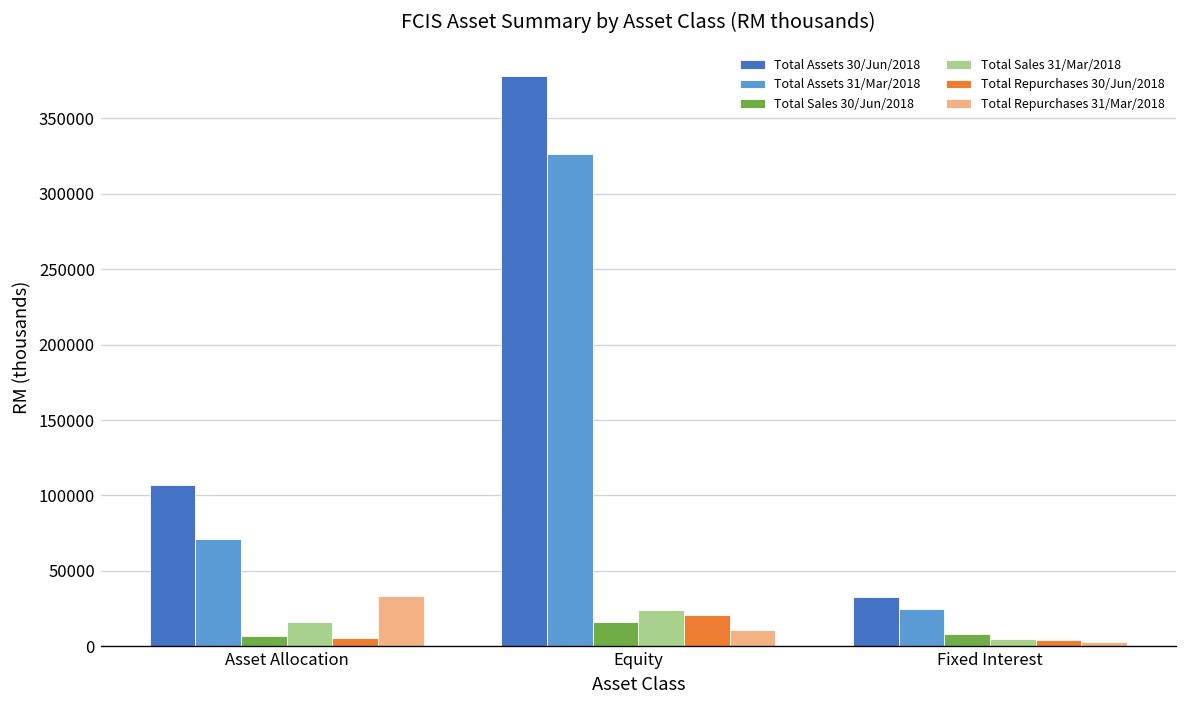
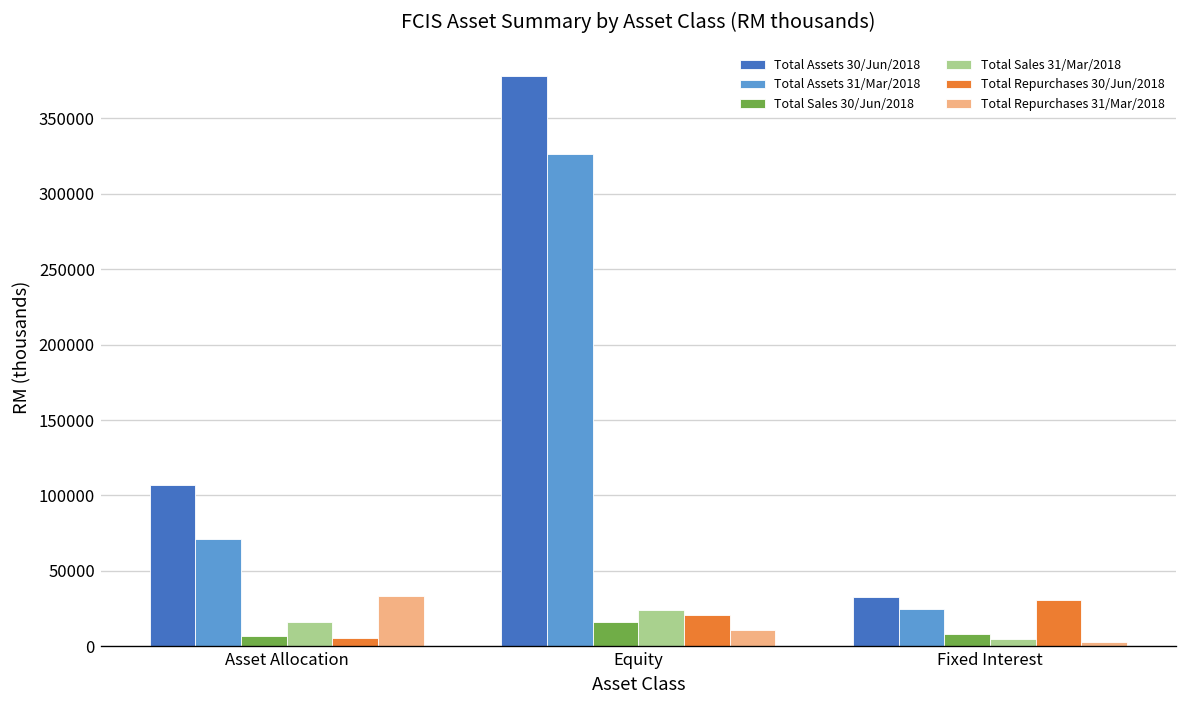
  {
    "Total Sales 30/Jun/2018": {
      "Asset Allocation": 7000,
      "Equity": 16000,
      "Fixed Interest": 8000
    },
    "Total Sales 31/Mar/2018": {
      "Asset Allocation": 16000,
      "Equity": 24000,
      "Fixed Interest": 5000
    },
    "Total Repurchases 30/Jun/2018": {
      "Asset Allocation": 5000,
      "Equity": 21000,
-     "Fixed Interest": 4000
+     "Fixed Interest": 31000
    },
    "Total Repurchases 31/Mar/2018": {
      "Asset Allocation": 33000,
      "Equity": 11000,
      "Fixed Interest": 3000
    }
  }
